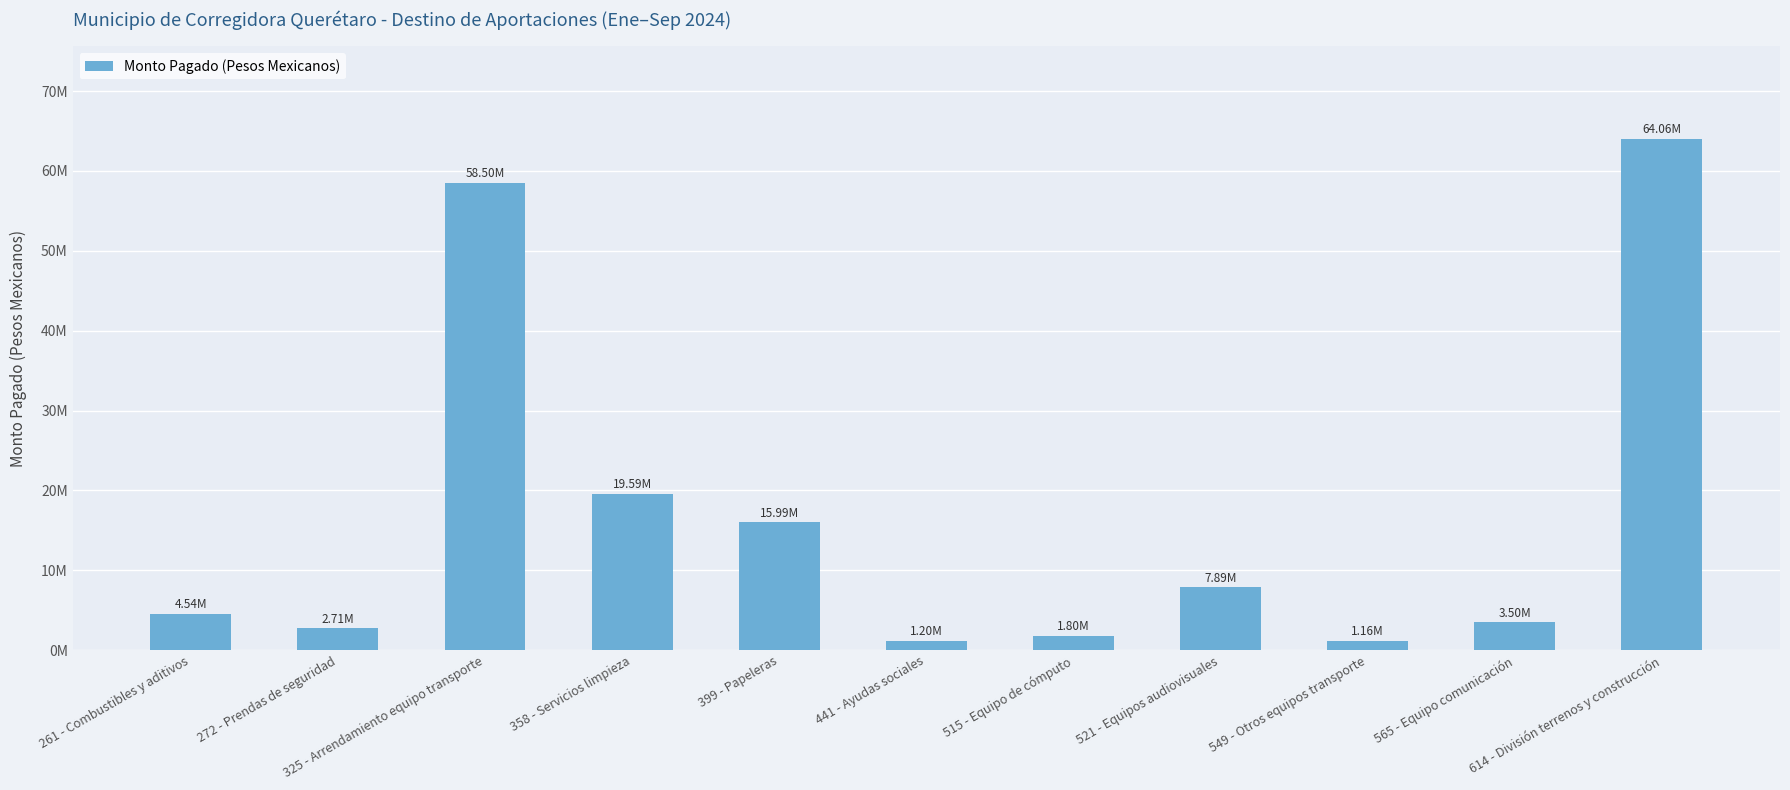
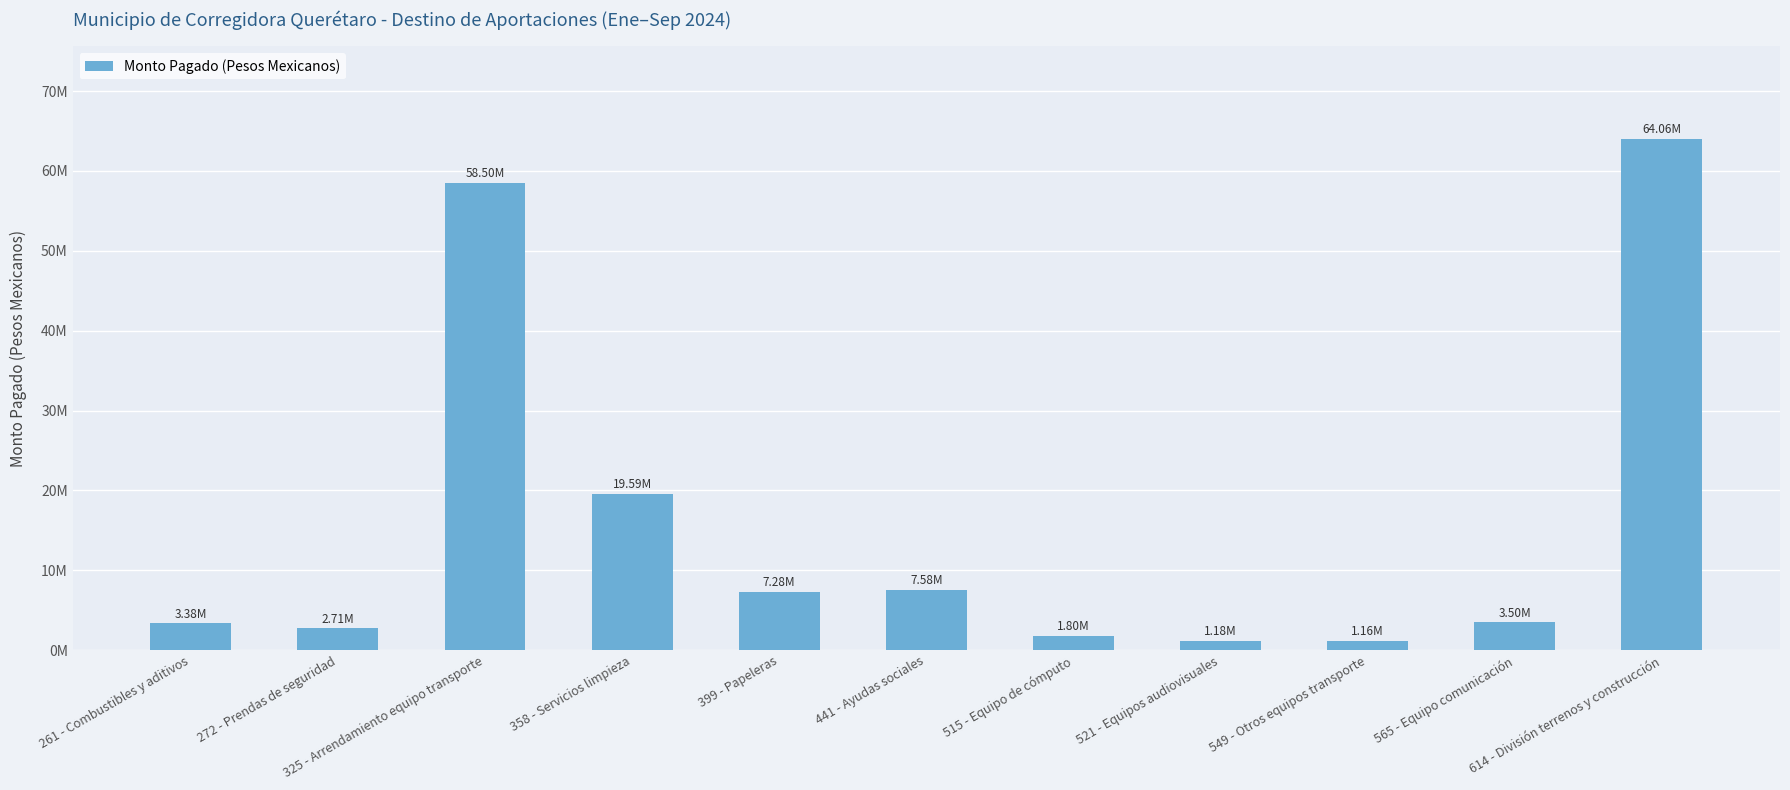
  {
-   "261 - Combustibles y aditivos": "4.54M",
+   "261 - Combustibles y aditivos": "3.38M",
    "272 - Prendas de seguridad": "2.71M",
    "325 - Arrendamiento equipo transporte": "58.50M",
    "358 - Servicios limpieza": "19.59M",
-   "399 - Papeleras": "15.99M",
-   "441 - Ayudas sociales": "1.20M",
+   "399 - Papeleras": "7.28M",
+   "441 - Ayudas sociales": "7.58M",
    "515 - Equipo de cómputo": "1.80M",
-   "521 - Equipos audiovisuales": "7.89M",
+   "521 - Equipos audiovisuales": "1.18M",
    "549 - Otros equipos transporte": "1.16M",
    "565 - Equipo comunicación": "3.50M",
    "614 - División terrenos y construcción": "64.06M"
  }
